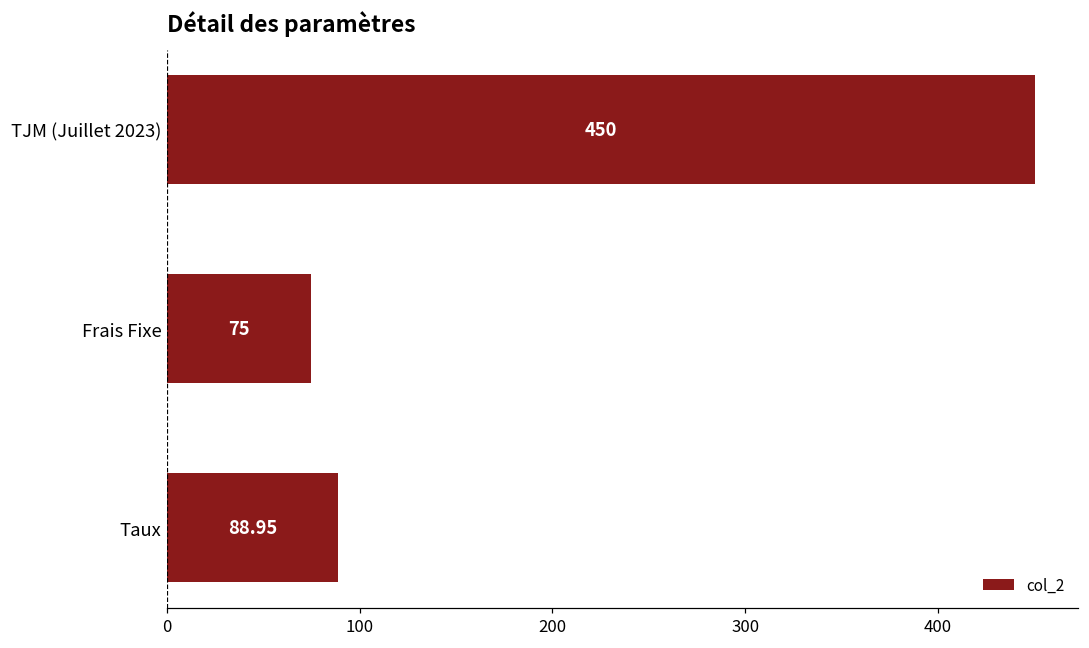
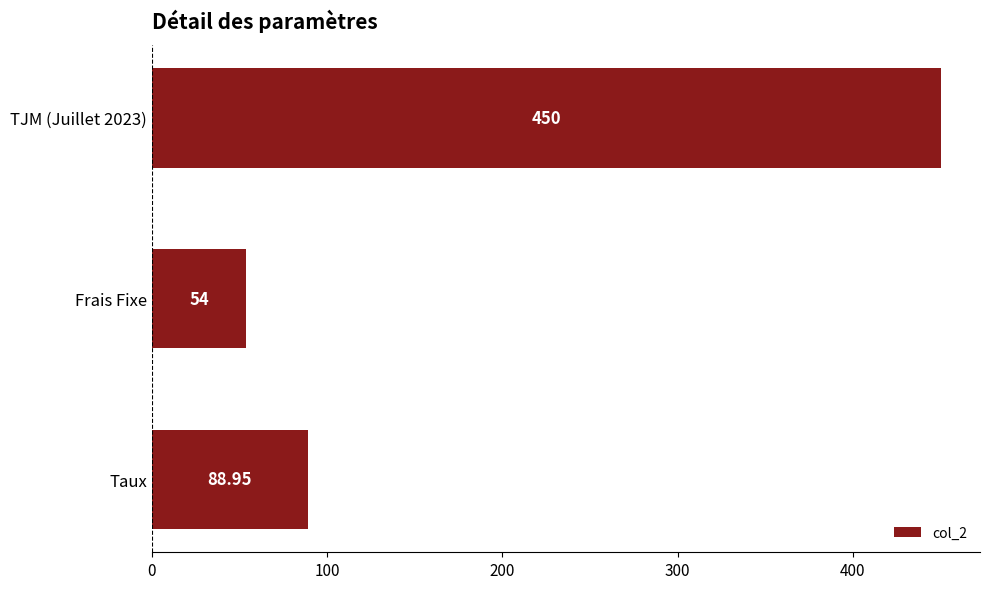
  {
    "TJM (Juillet 2023)": 450,
-   "Frais Fixe": 75,
+   "Frais Fixe": 54,
    "Taux": 88.95
  }
